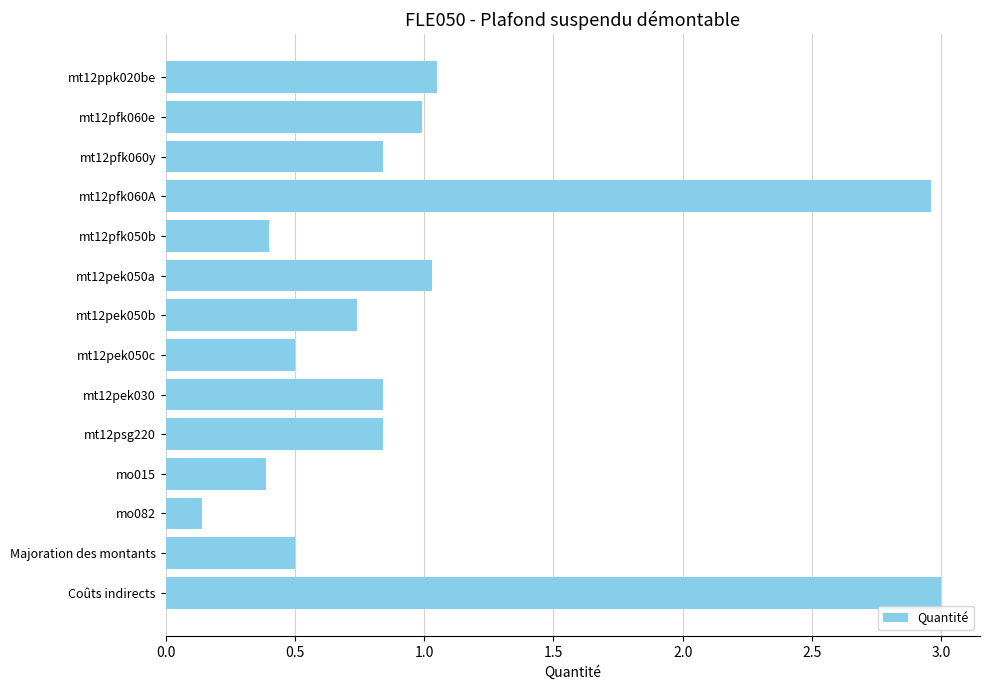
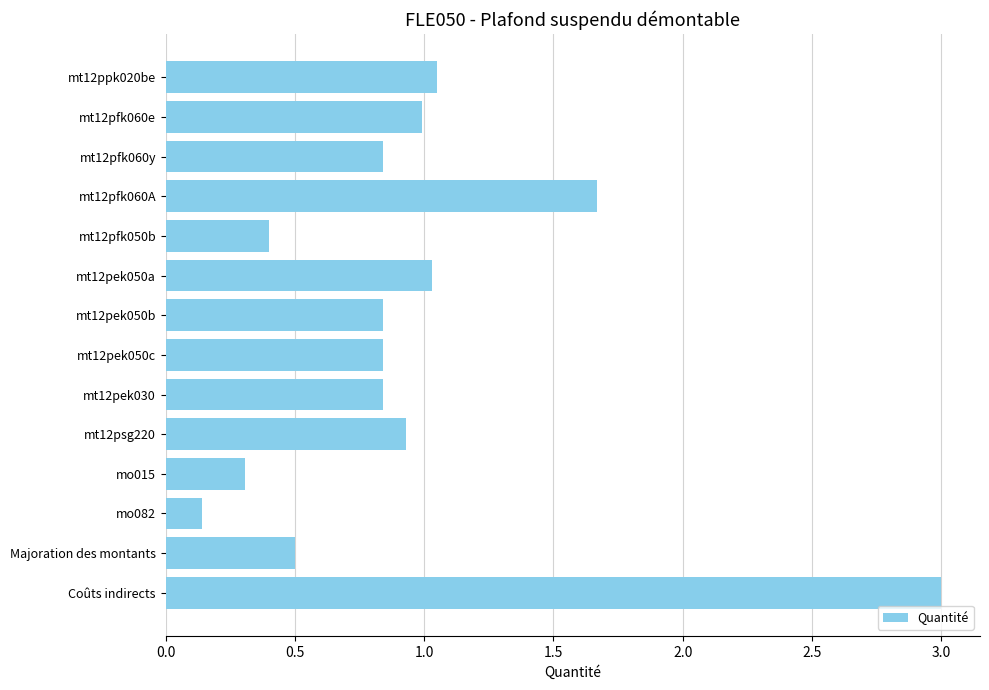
  {
    "mt12ppk020be": 1.05,
    "mt12pfk060e": 0.99,
    "mt12pfk060y": 0.84,
-   "mt12pfk060A": 2.96,
+   "mt12pfk060A": 1.67,
    "mt12pfk050b": 0.40,
    "mt12pek050a": 1.03,
-   "mt12pek050b": 0.74,
-   "mt12pek050c": 0.50,
+   "mt12pek050b": 0.84,
+   "mt12pek050c": 0.84,
    "mt12pek030": 0.84,
-   "mt12psg220": 0.84,
-   "mo015": 0.39,
+   "mt12psg220": 0.93,
+   "mo015": 0.31,
    "mo082": 0.14,
    "Majoration des montants": 0.50,
    "Coûts indirects": 3.00
  }
